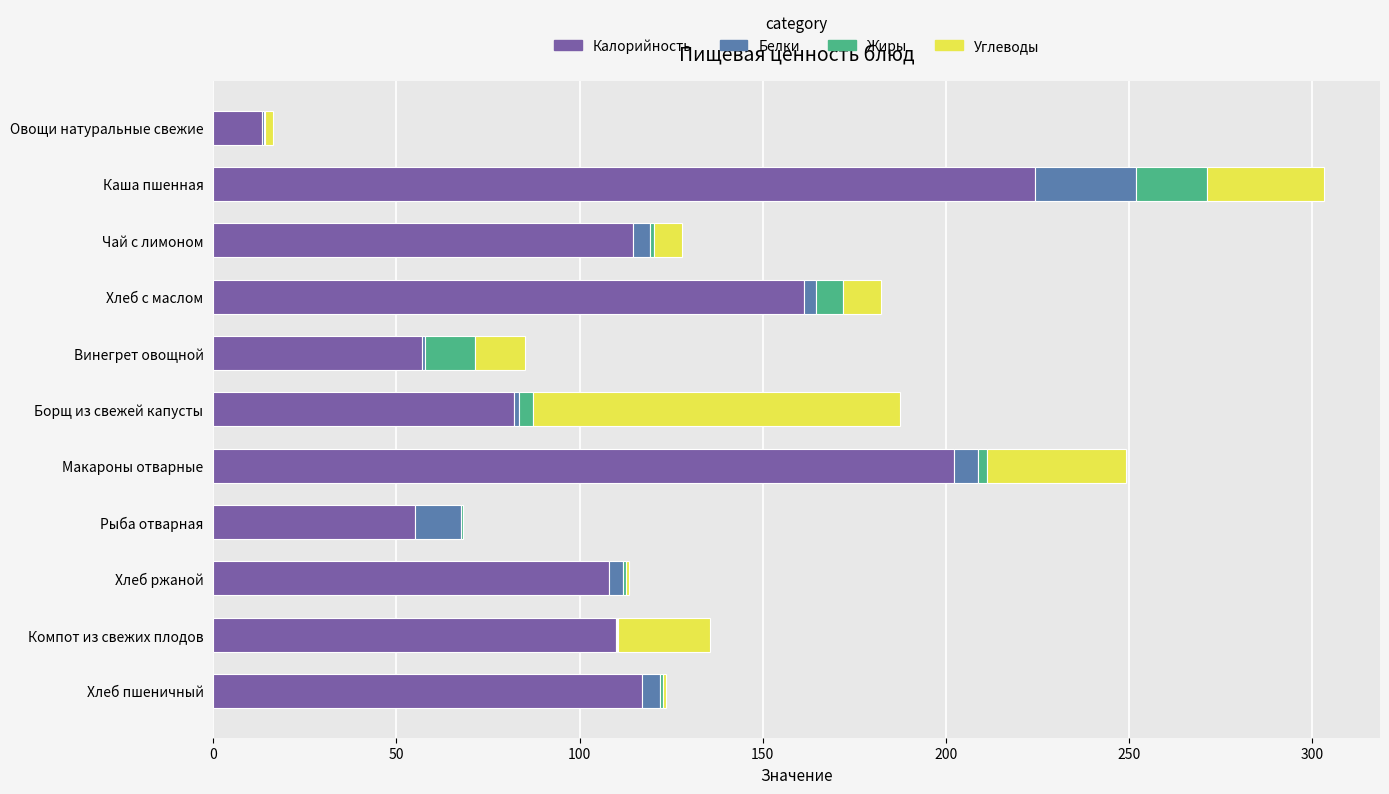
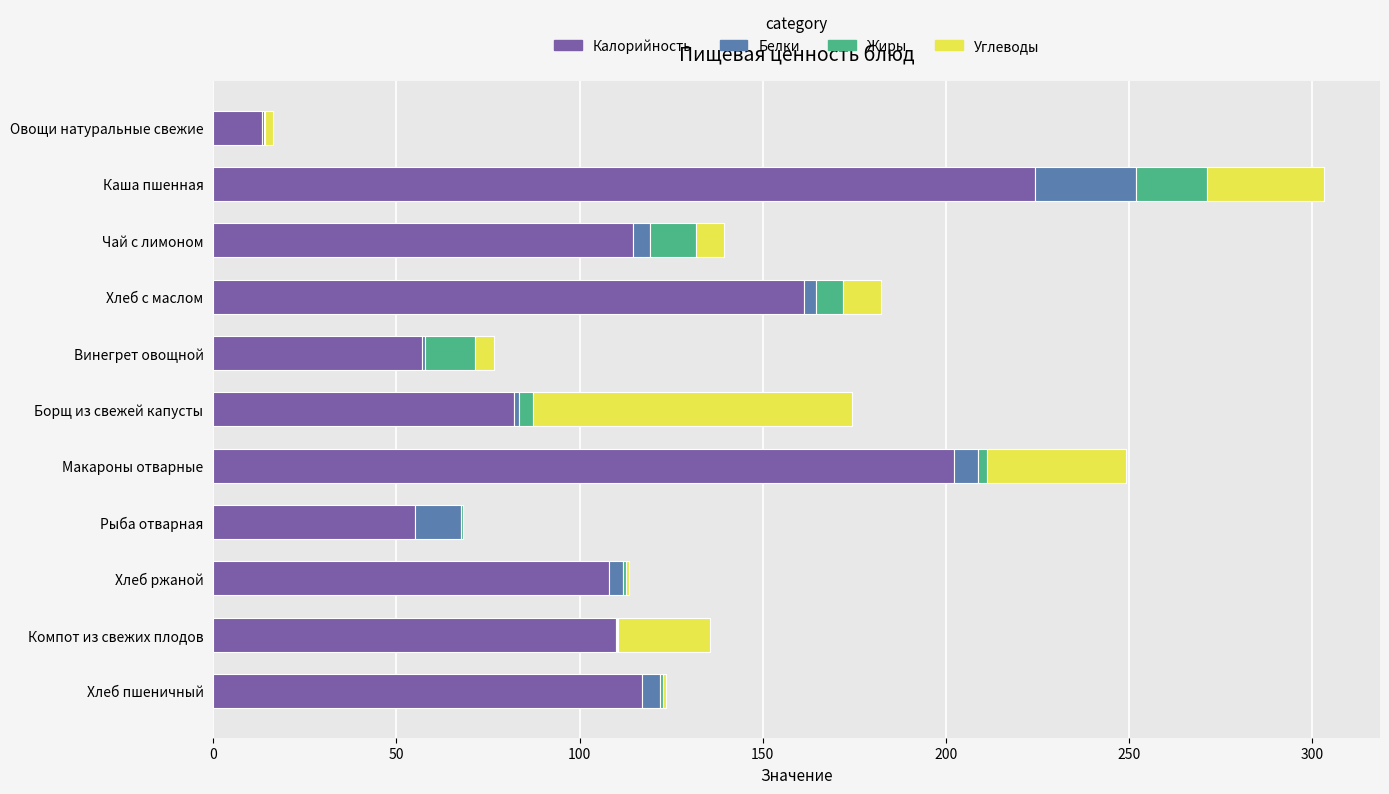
  {
    "Жиры": {
      "Каша пшенная": 19,
-     "Чай с лимоном": 1,
+     "Чай с лимоном": 12,
      "Хлеб с маслом": 8,
      "Винегрет овощной": 14,
      "Борщ из свежей капусты": 4,
      "Макароны отварные": 3,
      "Хлеб ржаной": 1,
      "Хлеб пшеничный": 1
    },
    "Углеводы": {
      "Овощи натуральные свежие": 2,
      "Каша пшенная": 32,
      "Чай с лимоном": 8,
      "Хлеб с маслом": 10,
-     "Винегрет овощной": 14,
-     "Борщ из свежей капусты": 100,
+     "Винегрет овощной": 5,
+     "Борщ из свежей капусты": 87,
      "Макароны отварные": 38,
      "Рыба отварная": 0,
      "Хлеб ржаной": 1,
      "Компот из свежих плодов": 25,
      "Хлеб пшеничный": 1
    }
  }
